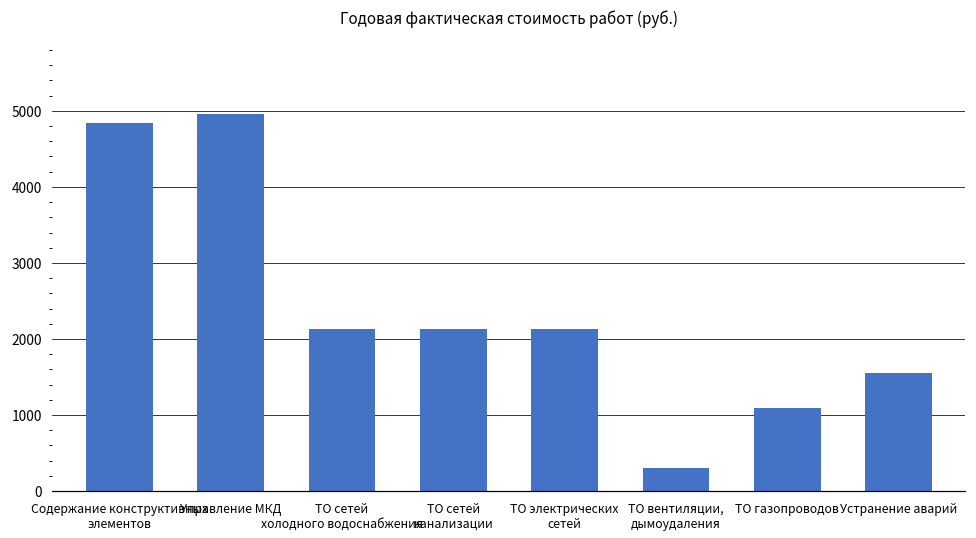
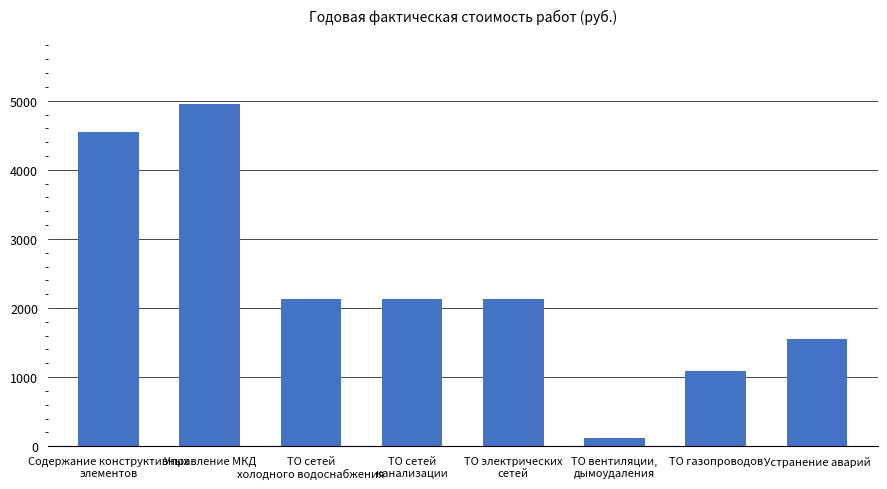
  {
-   "Содержание конструктивных элементов": 4800,
+   "Содержание конструктивных элементов": 4500,
    "ТО сетей холодного водоснабжения": 2100,
    "ТО сетей канализации": 2100,
    "ТО электрических сетей": 2100,
-   "ТО вентиляции, дымоудаления": 300,
+   "ТО вентиляции, дымоудаления": 100,
    "ТО газопроводов": 1100,
    "Устранение аварий": 1600
  }
